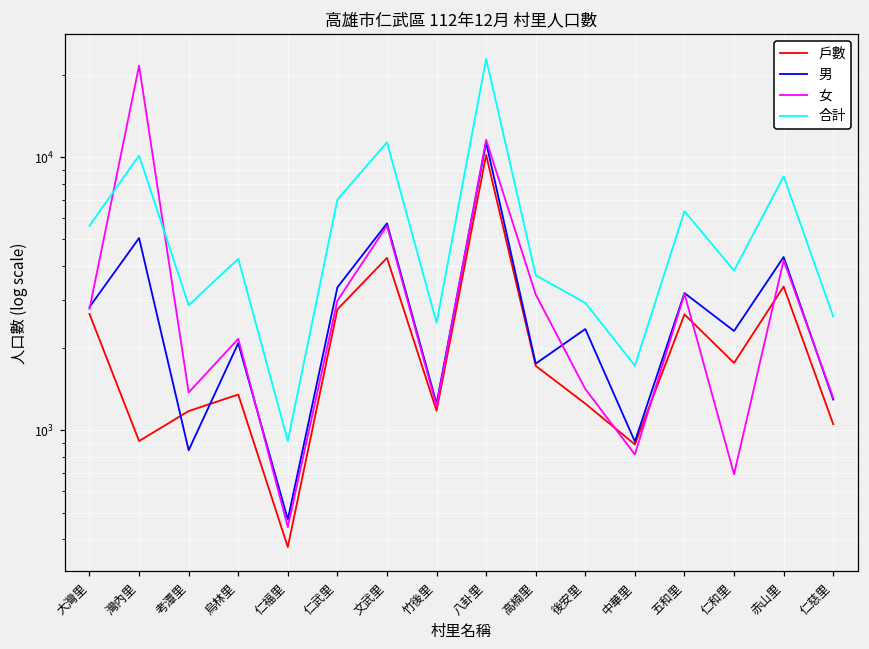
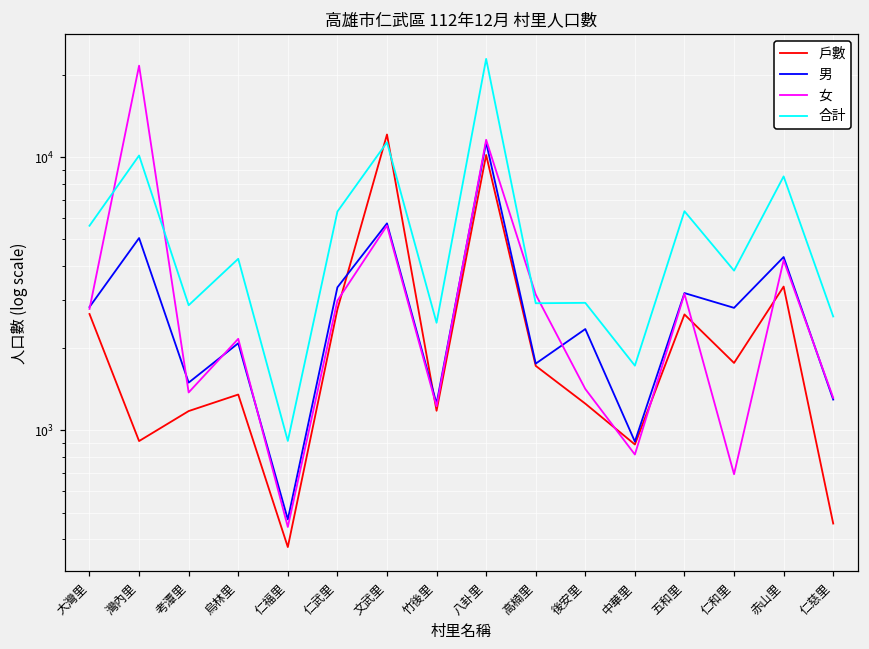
  {
    "戶數": {
      "大灣里": 2700,
      "灣內里": 910,
      "考潭里": 1200,
      "烏林里": 1400,
      "仁福里": 370,
      "仁武里": 2800,
-     "文武里": 4300,
+     "文武里": 12000,
      "竹後里": 1200,
      "八卦里": 10200,
      "後安里": 1300,
      "中華里": 890,
      "五和里": 2700,
      "仁和里": 1800,
      "赤山里": 3400,
-     "仁慈里": 1050
+     "仁慈里": 460
    },
    "男": {
      "灣內里": 5100,
-     "考潭里": 850,
+     "考潭里": 1500,
      "烏林里": 2100,
      "仁福里": 470,
      "仁武里": 3300,
      "後安里": 2400,
      "中華里": 910,
-     "仁和里": 2300,
+     "仁和里": 2800,
      "赤山里": 4300
    },
    "女": {
      "灣內里": 22000,
      "考潭里": 1400,
      "烏林里": 2200,
      "仁福里": 440,
      "仁武里": 3000,
      "高楠里": 3100,
      "後安里": 1400,
      "中華里": 820,
      "仁和里": 690,
      "赤山里": 4200
    },
    "合計": {
      "大灣里": 5600,
      "灣內里": 10200,
      "考潭里": 2900,
      "烏林里": 4200,
      "仁福里": 920,
-     "仁武里": 7000,
+     "仁武里": 6300,
      "文武里": 11000,
      "竹後里": 2500,
      "八卦里": 23000,
-     "高楠里": 3700,
+     "高楠里": 2900,
      "後安里": 2900,
      "中華里": 1700,
      "五和里": 6300,
      "仁和里": 3800,
      "赤山里": 8500,
      "仁慈里": 2600
    }
  }
